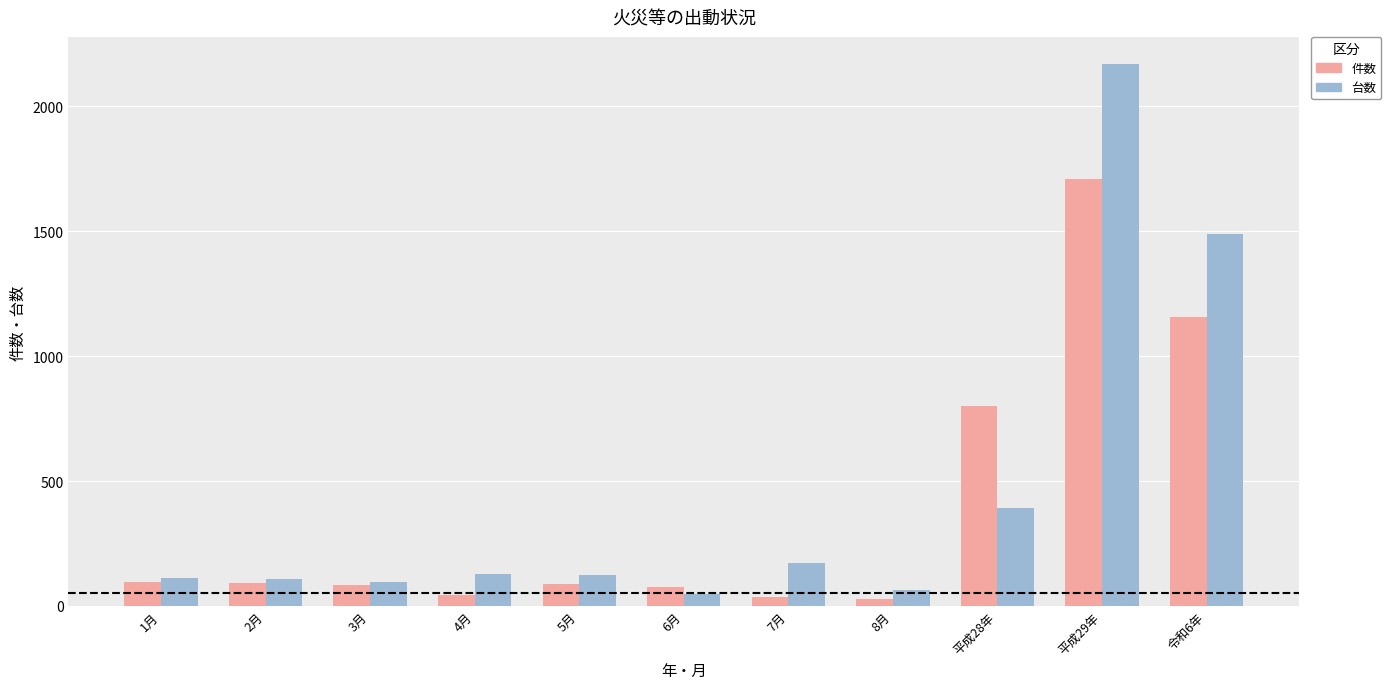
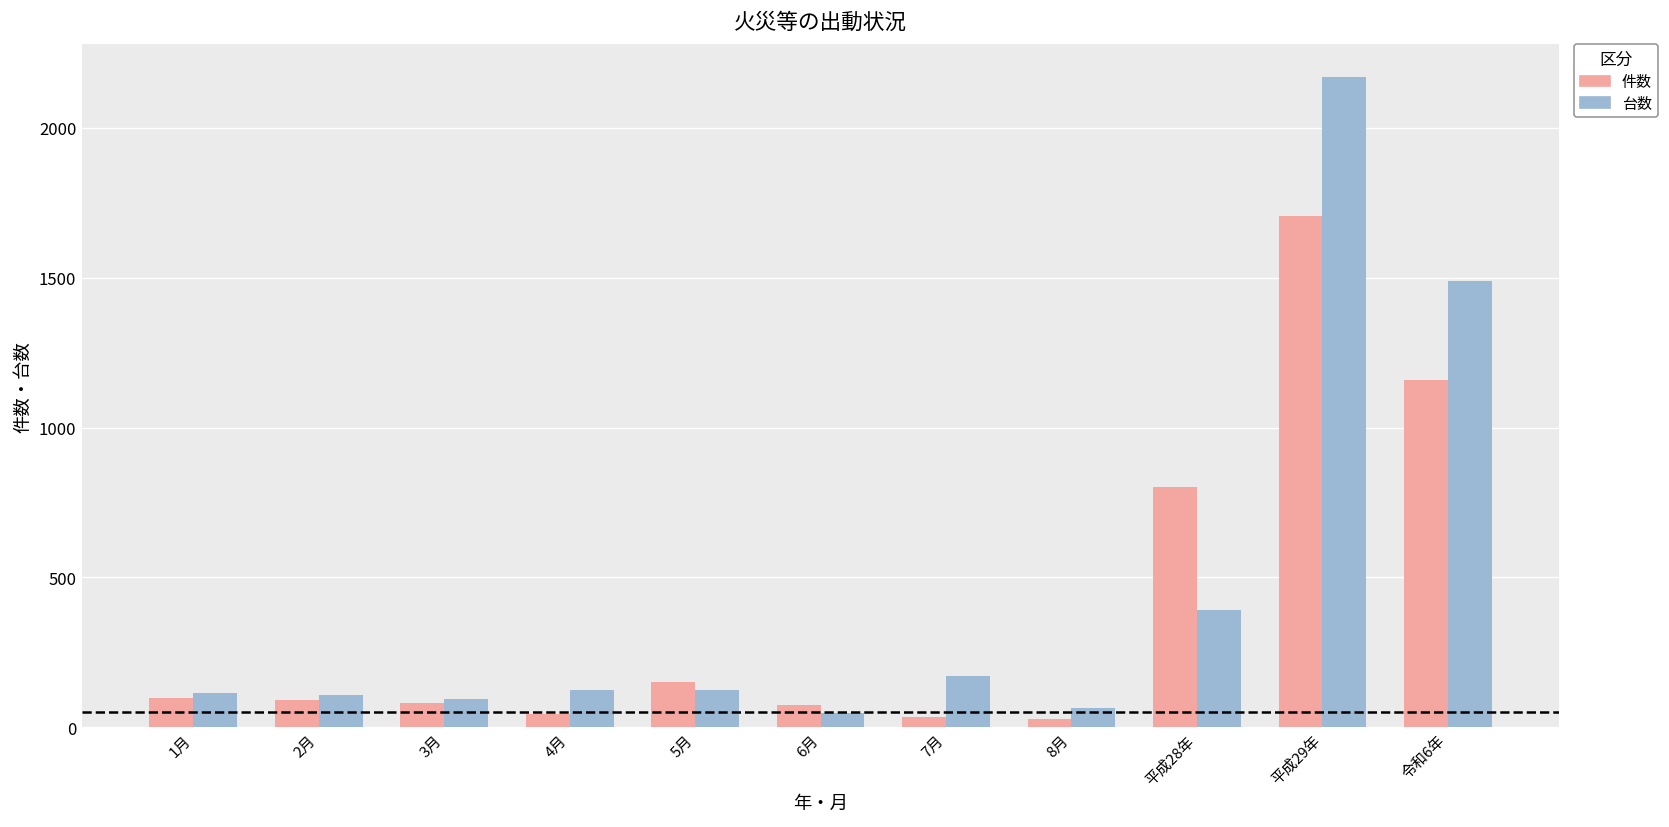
  {
    "件数": {
      "1月": 100,
      "2月": 90,
      "3月": 80,
      "4月": 50,
-     "5月": 90,
+     "5月": 150,
      "6月": 80,
      "7月": 40,
      "8月": 30,
      "平成28年": 800,
      "平成29年": 1710,
      "令和6年": 1160
    },
    "台数": {
      "1月": 110,
      "2月": 110,
      "3月": 100,
      "4月": 130,
      "5月": 120,
      "6月": 50,
      "7月": 170,
      "8月": 60,
      "平成28年": 390,
      "平成29年": 2170,
      "令和6年": 1490
    }
  }
